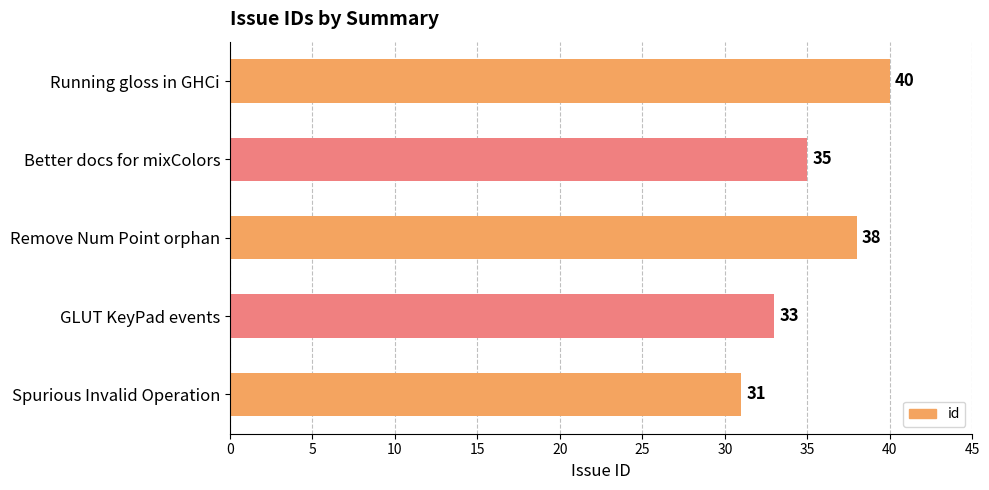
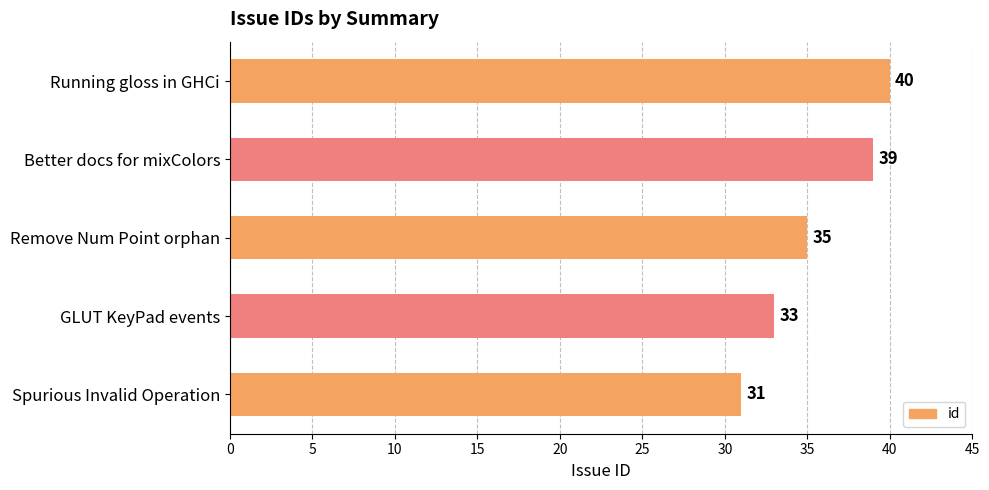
  {
    "Running gloss in GHCi": 40,
-   "Better docs for mixColors": 35,
-   "Remove Num Point orphan": 38,
+   "Better docs for mixColors": 39,
+   "Remove Num Point orphan": 35,
    "GLUT KeyPad events": 33,
    "Spurious Invalid Operation": 31
  }
